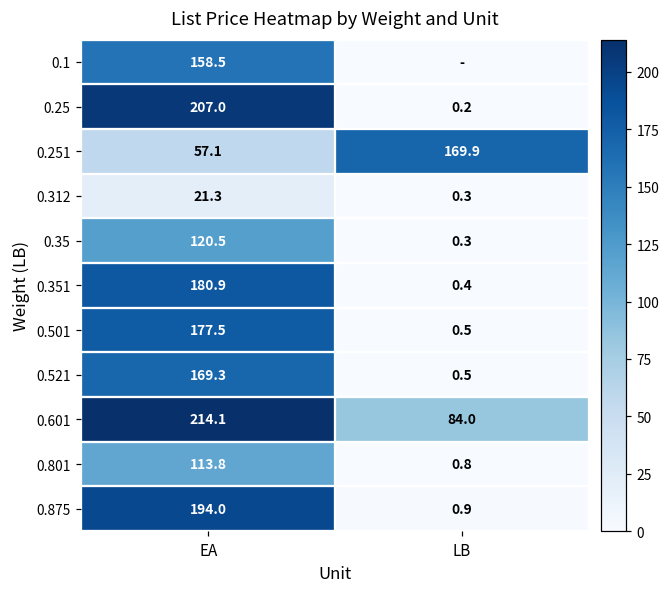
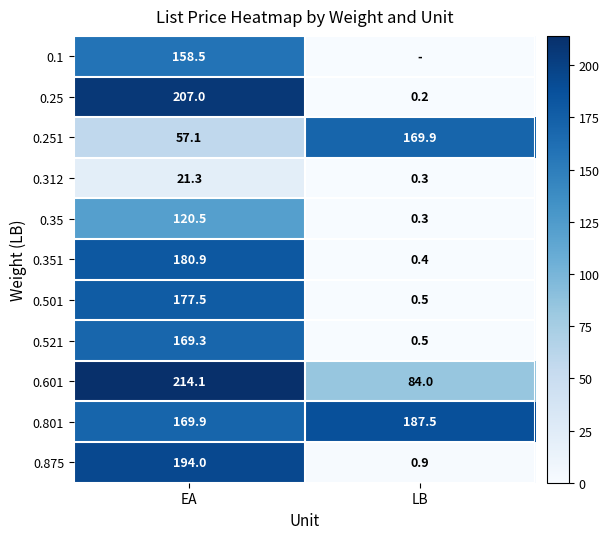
  {
    "0.1": {
      "EA": 158.5
    },
    "0.25": {
      "EA": 207.0,
      "LB": 0.2
    },
    "0.251": {
      "EA": 57.1,
      "LB": 169.9
    },
    "0.312": {
      "EA": 21.3,
      "LB": 0.3
    },
    "0.35": {
      "EA": 120.5,
      "LB": 0.3
    },
    "0.351": {
      "EA": 180.9,
      "LB": 0.4
    },
    "0.501": {
      "EA": 177.5,
      "LB": 0.5
    },
    "0.521": {
      "EA": 169.3,
      "LB": 0.5
    },
    "0.601": {
      "EA": 214.1,
      "LB": 84.0
    },
    "0.801": {
-     "EA": 113.8,
-     "LB": 0.8
+     "EA": 169.9,
+     "LB": 187.5
    },
    "0.875": {
      "EA": 194.0,
      "LB": 0.9
    }
  }
